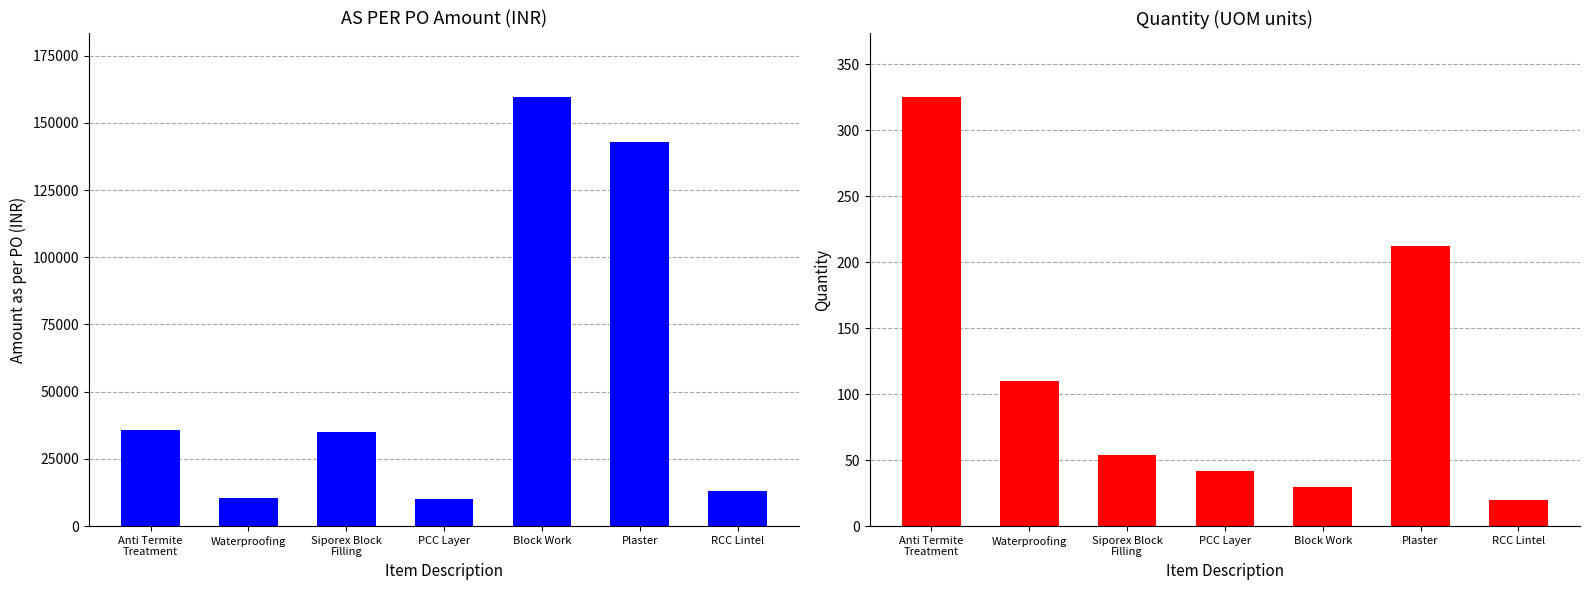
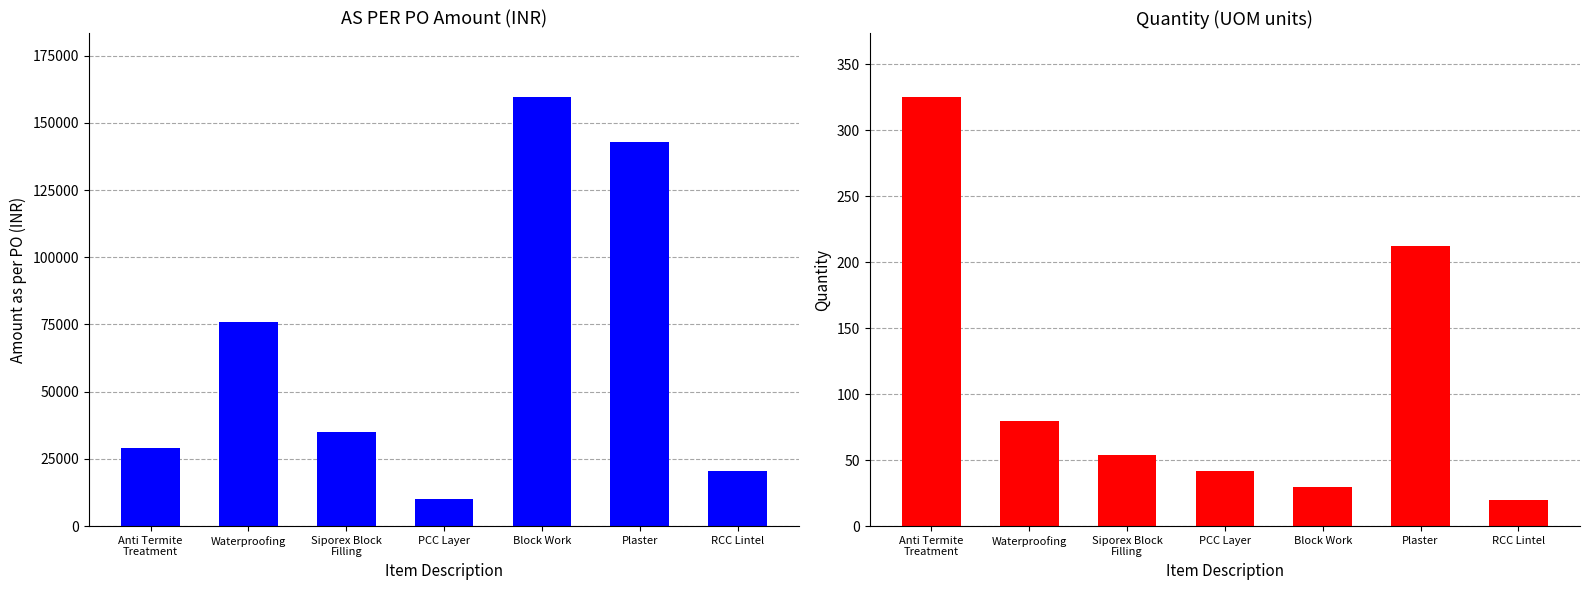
  {
    "AS PER PO Amount (INR)": {
-     "Anti Termite Treatment": 36000,
-     "Waterproofing": 10000,
+     "Anti Termite Treatment": 29000,
+     "Waterproofing": 76000,
      "Siporex Block Filling": 35000,
      "PCC Layer": 10000,
      "Block Work": 160000,
      "Plaster": 143000,
-     "RCC Lintel": 13000
+     "RCC Lintel": 21000
    },
    "Quantity (UOM units)": {
      "Anti Termite Treatment": 325,
-     "Waterproofing": 110,
+     "Waterproofing": 80,
      "Siporex Block Filling": 54,
      "PCC Layer": 42,
      "Block Work": 30,
      "Plaster": 212,
      "RCC Lintel": 20
    }
  }
